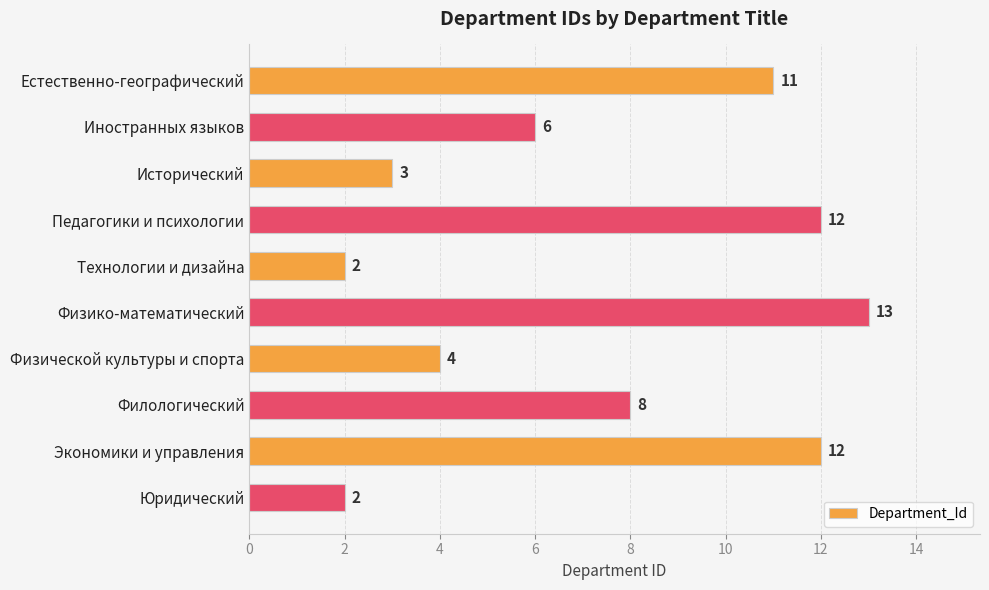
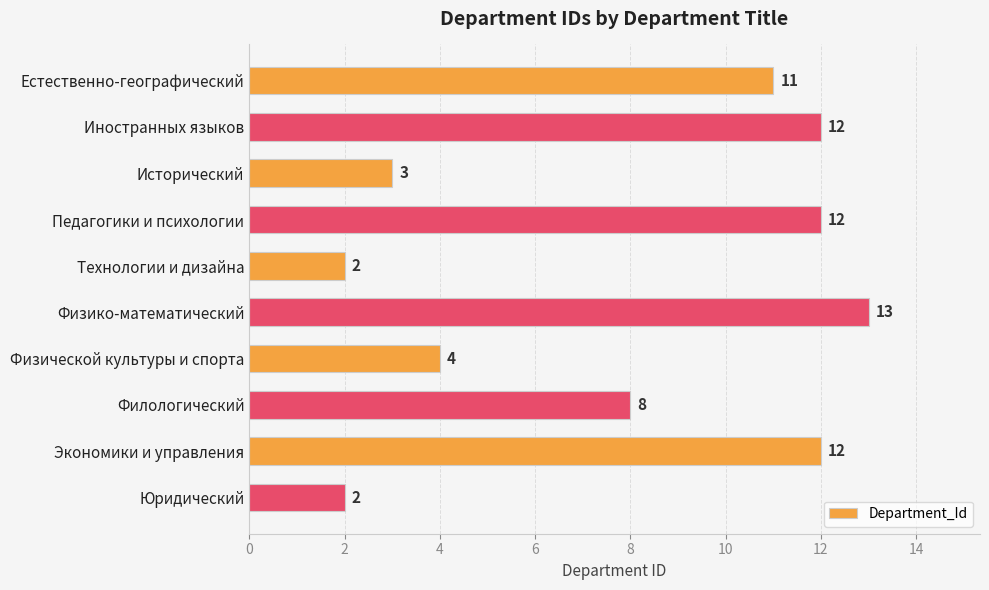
  {
    "Естественно-географический": 11,
-   "Иностранных языков": 6,
+   "Иностранных языков": 12,
    "Исторический": 3,
    "Педагогики и психологии": 12,
    "Технологии и дизайна": 2,
    "Физико-математический": 13,
    "Физической культуры и спорта": 4,
    "Филологический": 8,
    "Экономики и управления": 12,
    "Юридический": 2
  }
